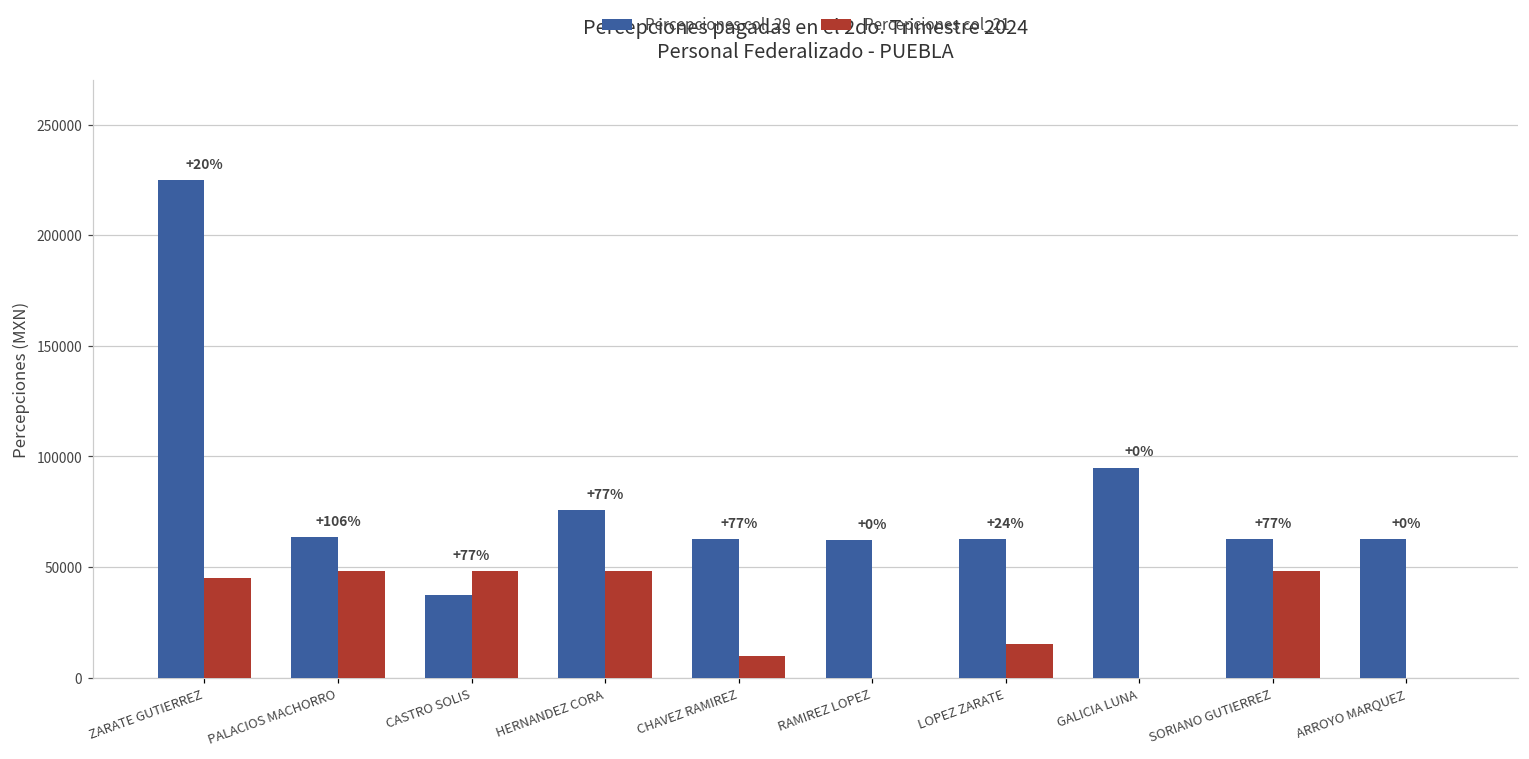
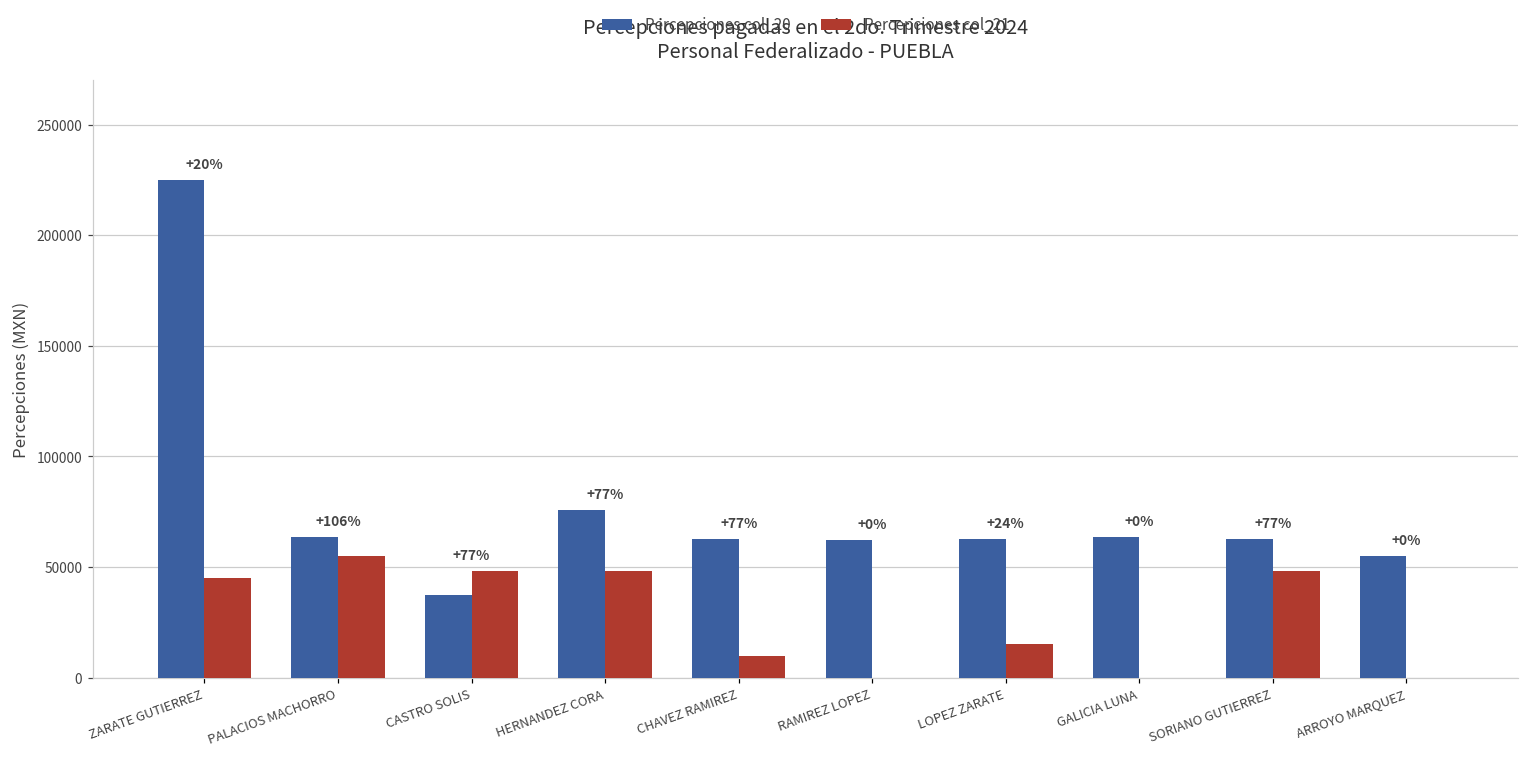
  {
    "Percepciones col_20": {
      "CASTRO SOLIS": 37000,
-     "GALICIA LUNA": 95000,
-     "ARROYO MARQUEZ": 63000
+     "GALICIA LUNA": 64000,
+     "ARROYO MARQUEZ": 55000
    },
    "Percepciones col_21": {
      "ZARATE GUTIERREZ": 45000,
-     "PALACIOS MACHORRO": 48000,
+     "PALACIOS MACHORRO": 55000,
      "HERNANDEZ CORA": 48000,
      "CHAVEZ RAMIREZ": 10000,
      "RAMIREZ LOPEZ": 0,
      "LOPEZ ZARATE": 15000,
      "GALICIA LUNA": 0,
      "SORIANO GUTIERREZ": 48000,
      "ARROYO MARQUEZ": 0
    }
  }
